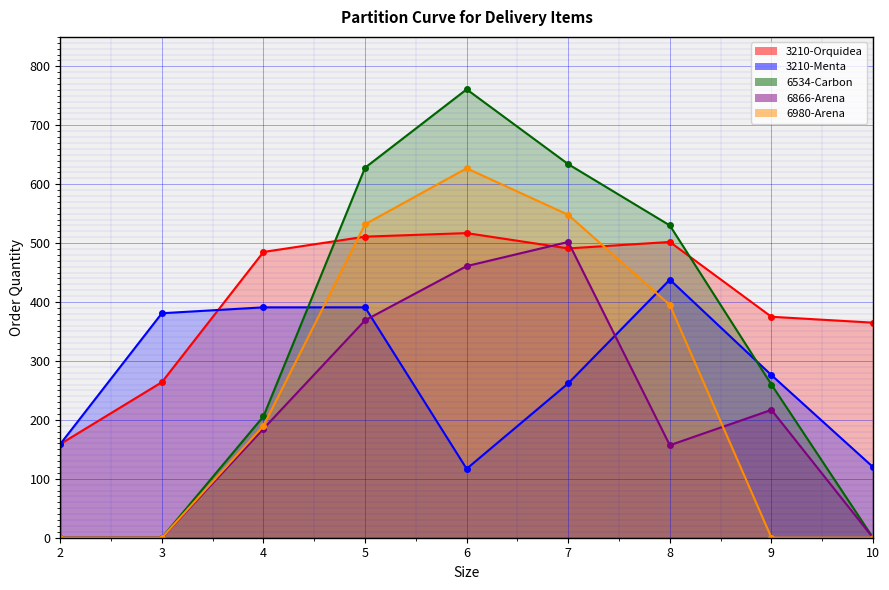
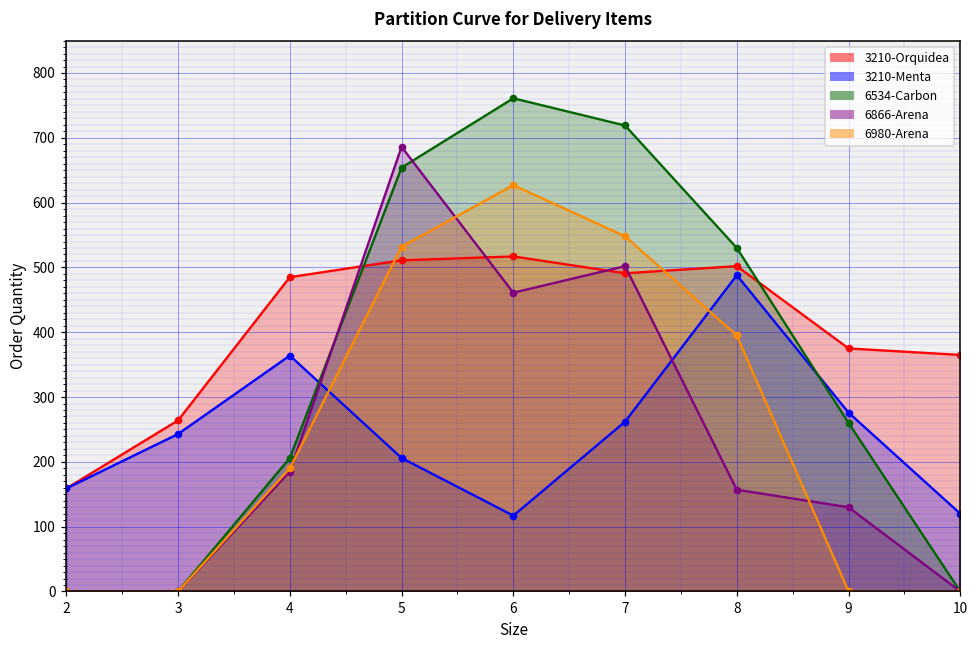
  {
    "3210-Menta": {
-     "3": 380,
-     "4": 390,
-     "5": 390,
+     "3": 240,
+     "4": 360,
+     "5": 210,
      "6": 120,
      "7": 260,
-     "8": 440,
+     "8": 490,
      "9": 280,
      "10": 120
    },
    "6534-Carbon": {
      "4": 210,
-     "5": 630,
+     "5": 650,
      "6": 760,
-     "7": 630,
+     "7": 720,
      "8": 530,
      "9": 260
    },
    "6866-Arena": {
      "4": 190,
-     "5": 370,
+     "5": 690,
      "6": 460,
      "7": 500,
      "8": 160,
-     "9": 220
+     "9": 130
    }
  }
